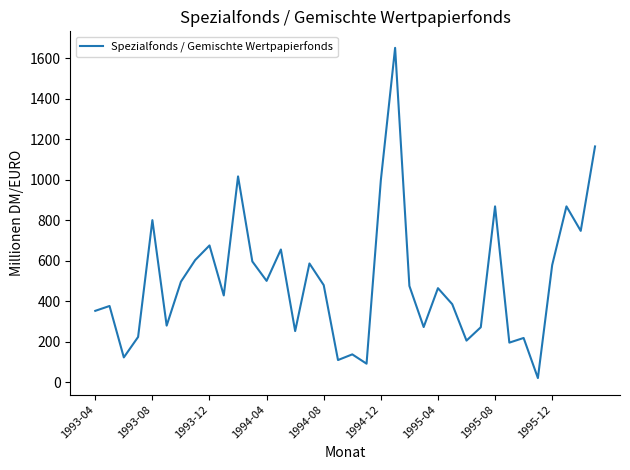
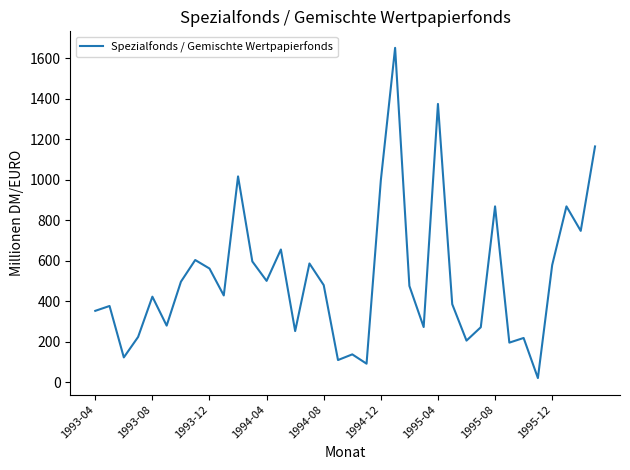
  {
    "1993-04": 350,
-   "1993-08": 800,
-   "1993-12": 680,
+   "1993-08": 420,
+   "1993-12": 560,
    "1994-04": 500,
    "1994-08": 480,
    "1994-12": 1000,
-   "1995-04": 470,
+   "1995-04": 1380,
    "1995-08": 870,
    "1995-12": 580
  }
